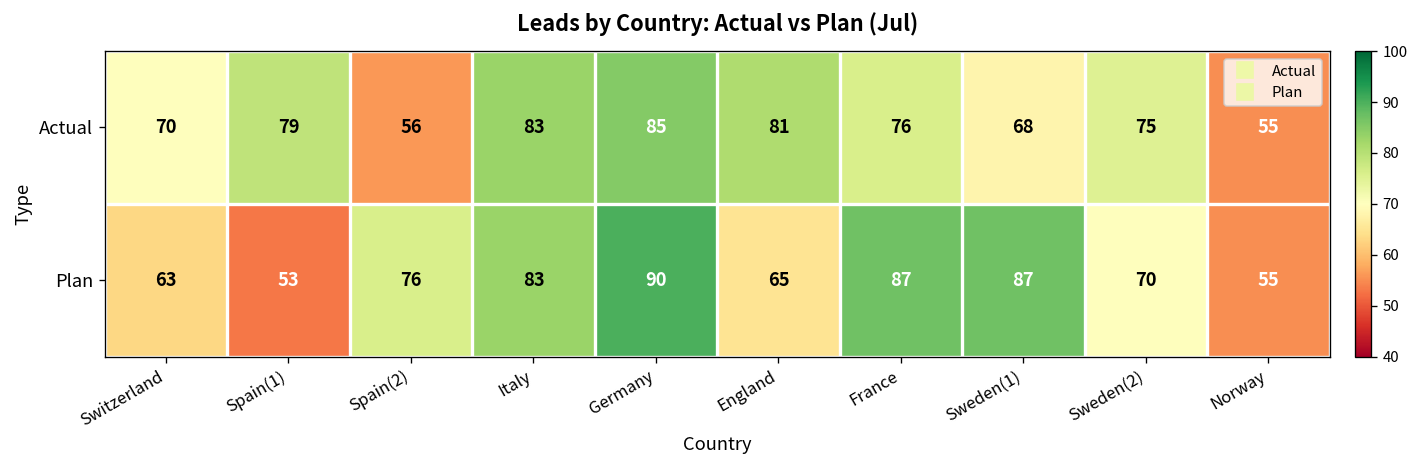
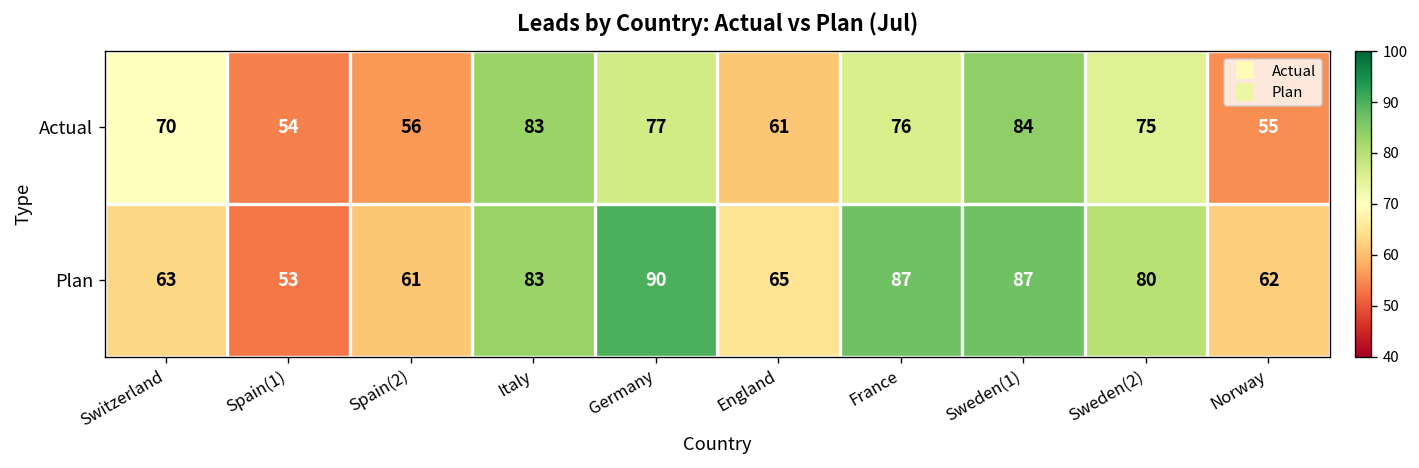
  {
    "Actual": {
      "Switzerland": 70,
-     "Spain(1)": 79,
+     "Spain(1)": 54,
      "Spain(2)": 56,
      "Italy": 83,
-     "Germany": 85,
-     "England": 81,
+     "Germany": 77,
+     "England": 61,
      "France": 76,
-     "Sweden(1)": 68,
+     "Sweden(1)": 84,
      "Sweden(2)": 75,
      "Norway": 55
    },
    "Plan": {
      "Switzerland": 63,
      "Spain(1)": 53,
-     "Spain(2)": 76,
+     "Spain(2)": 61,
      "Italy": 83,
      "Germany": 90,
      "England": 65,
      "France": 87,
      "Sweden(1)": 87,
-     "Sweden(2)": 70,
-     "Norway": 55
+     "Sweden(2)": 80,
+     "Norway": 62
    }
  }
